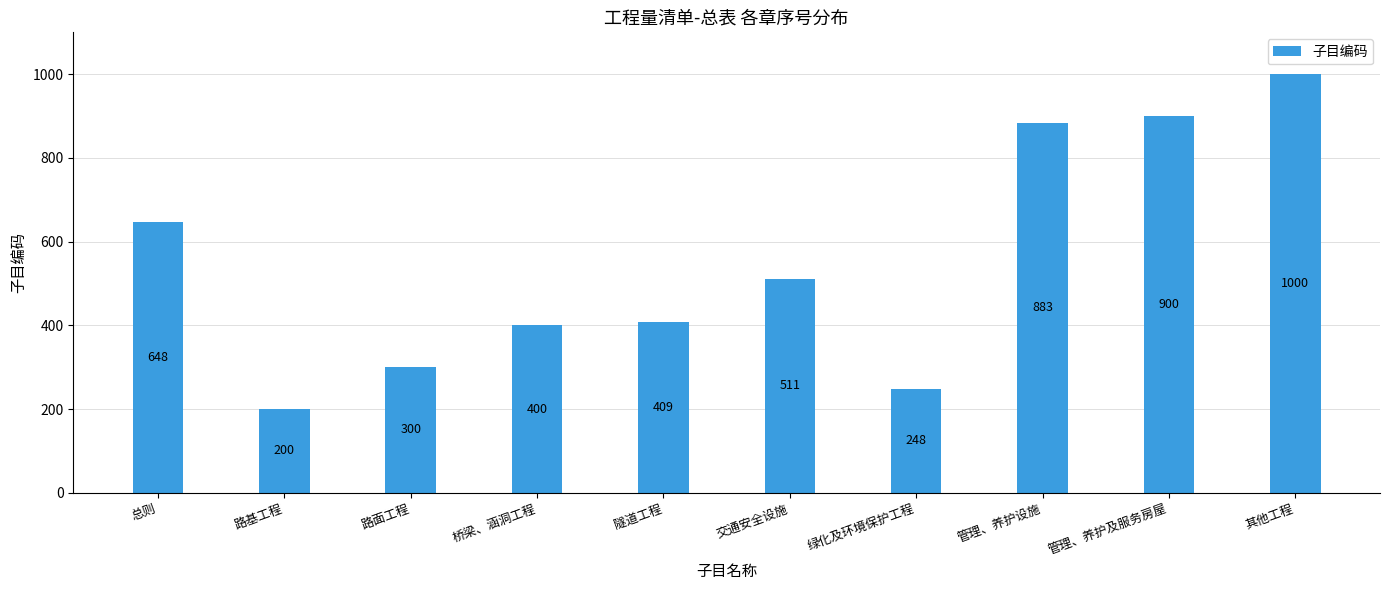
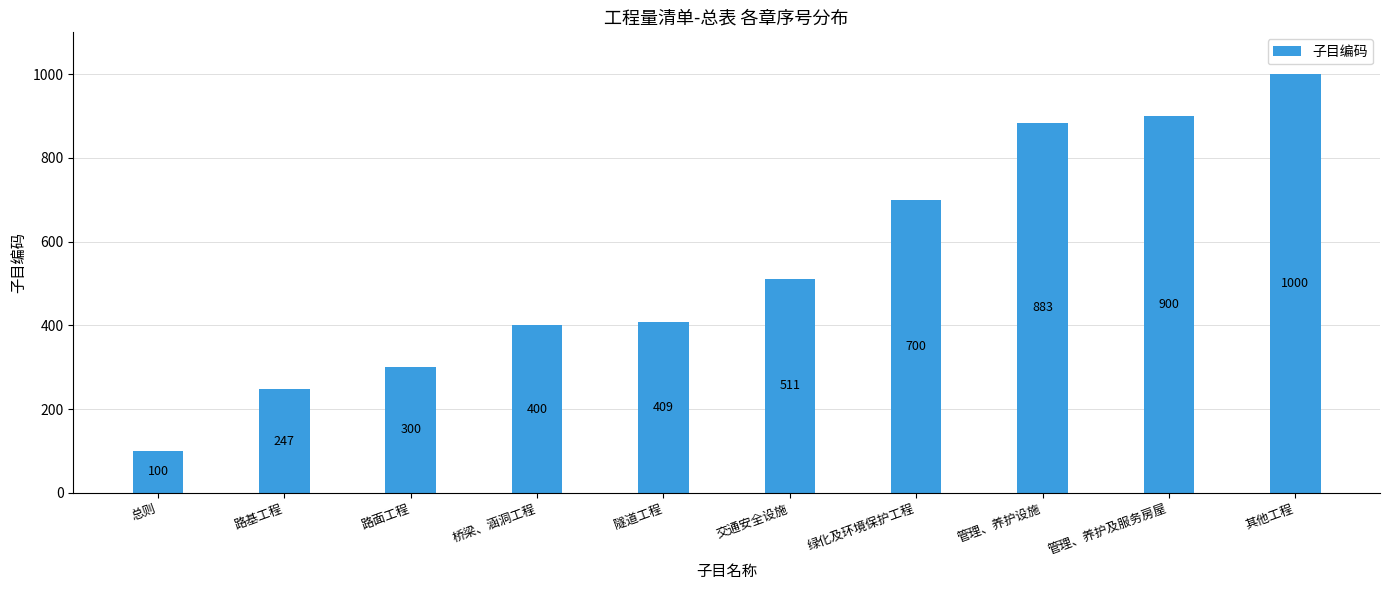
  {
-   "总则": 648,
-   "路基工程": 200,
+   "总则": 100,
+   "路基工程": 247,
    "路面工程": 300,
    "桥梁、涵洞工程": 400,
    "隧道工程": 409,
    "交通安全设施": 511,
-   "绿化及环境保护工程": 248,
+   "绿化及环境保护工程": 700,
    "管理、养护设施": 883,
    "管理、养护及服务房屋": 900,
    "其他工程": 1000
  }
